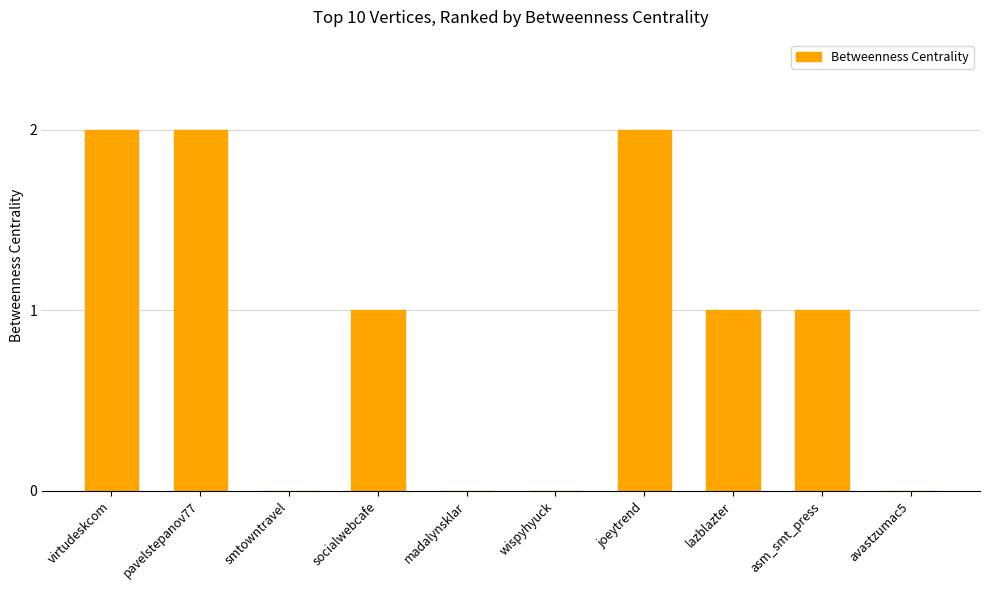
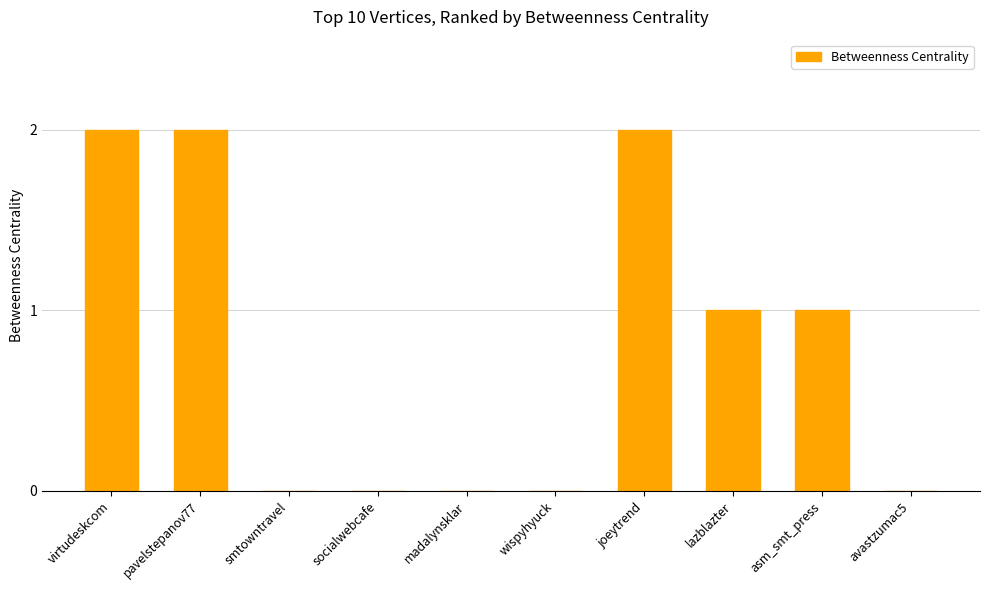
  {
    "virtudeskcom": 2,
    "pavelstepanov77": 2,
    "smtowntravel": 0,
-   "socialwebcafe": 1,
+   "socialwebcafe": 0,
    "madalynsklar": 0,
    "wispyhyuck": 0,
    "joeytrend": 2,
    "lazblazter": 1,
    "asm_smt_press": 1,
    "avastzumac5": 0
  }
